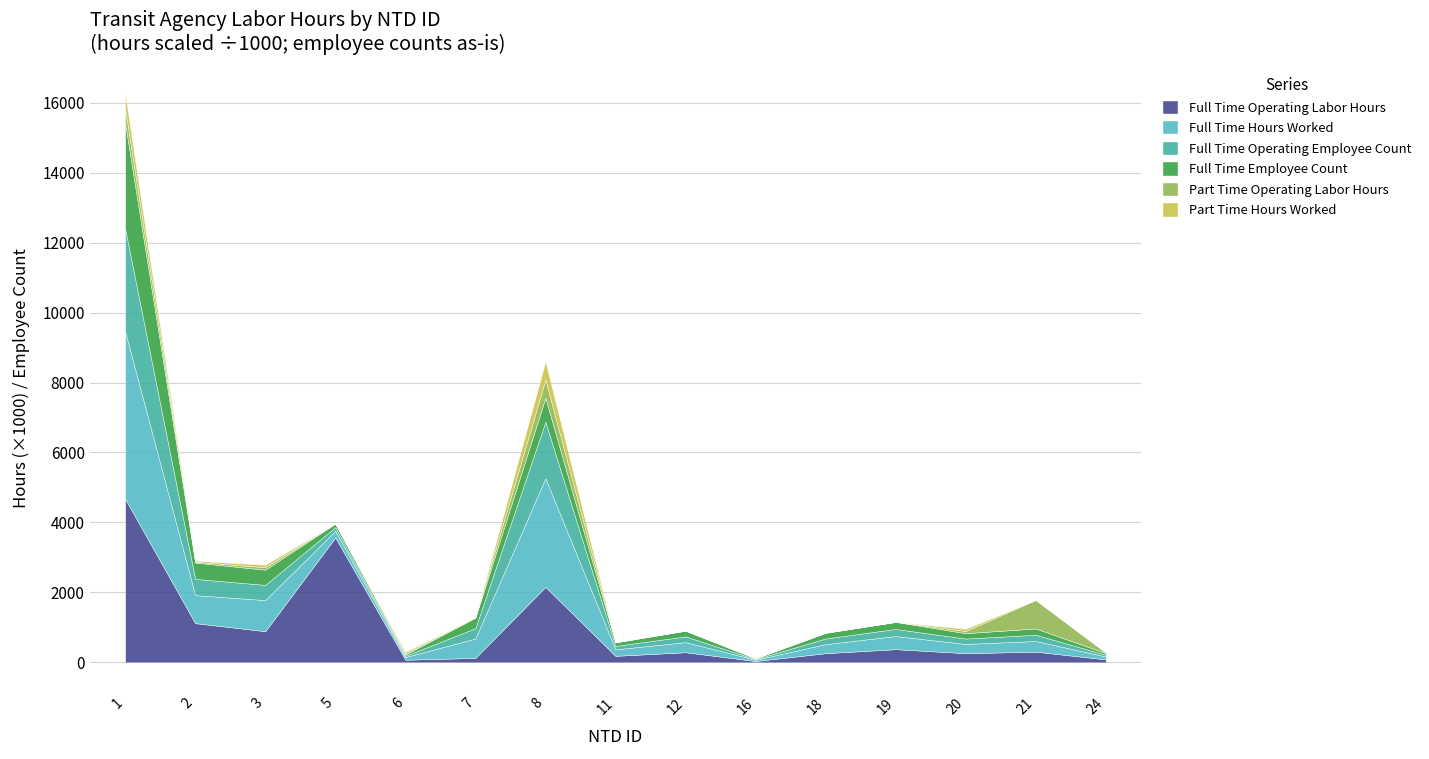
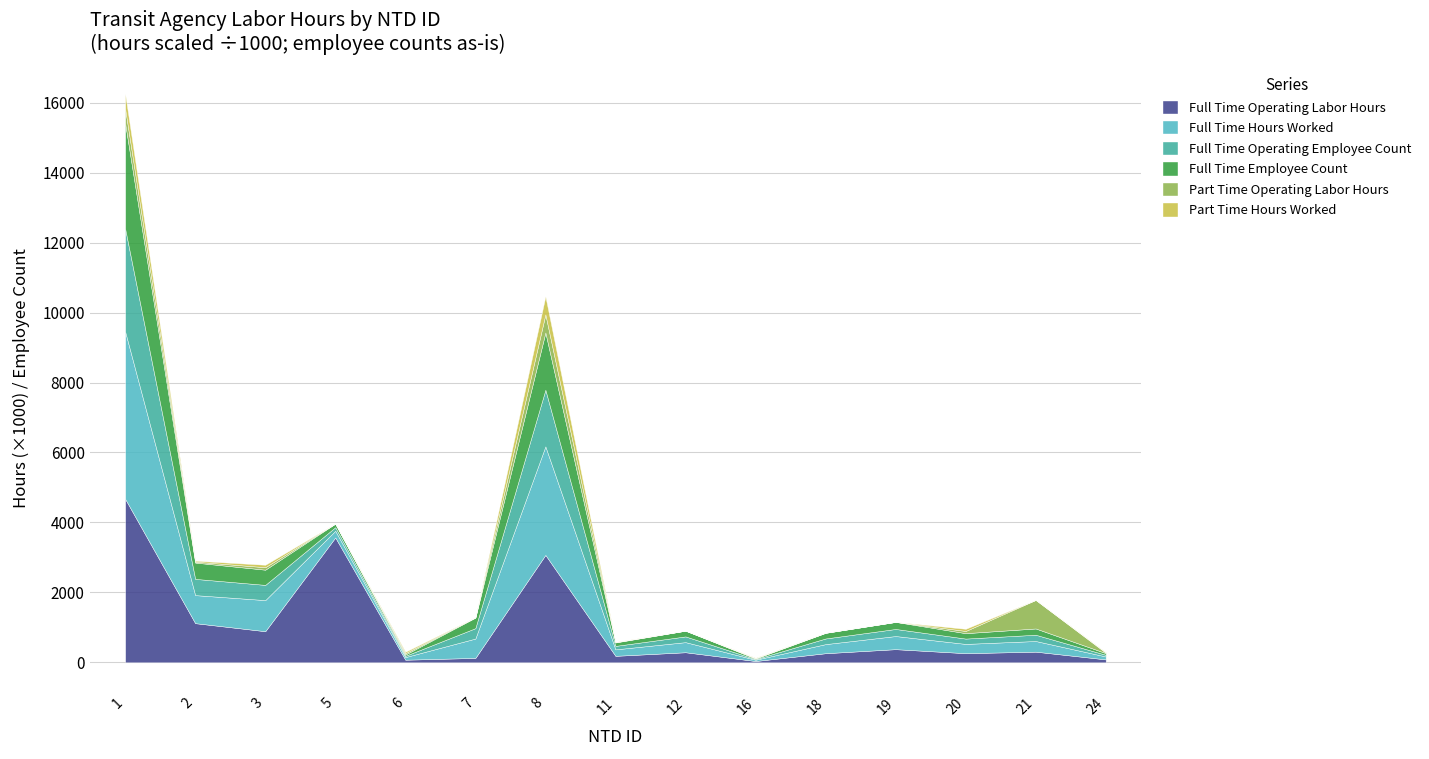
  {
    "Full Time Operating Labor Hours": {
      "1": 4700,
      "2": 1100,
      "3": 900,
      "5": 3600,
      "7": 100,
-     "8": 2200,
+     "8": 3100,
      "11": 200,
      "12": 300,
      "18": 300,
      "19": 400,
      "20": 300,
      "21": 300,
      "24": 100
    },
    "Full Time Employee Count": {
      "1": 3000,
-     "8": 700,
+     "8": 1600,
      "21": 200
    },
    "Part Time Operating Labor Hours": {
      "1": 400,
      "8": 500
    },
    "Part Time Hours Worked": {
      "1": 400,
      "8": 500
    }
  }
